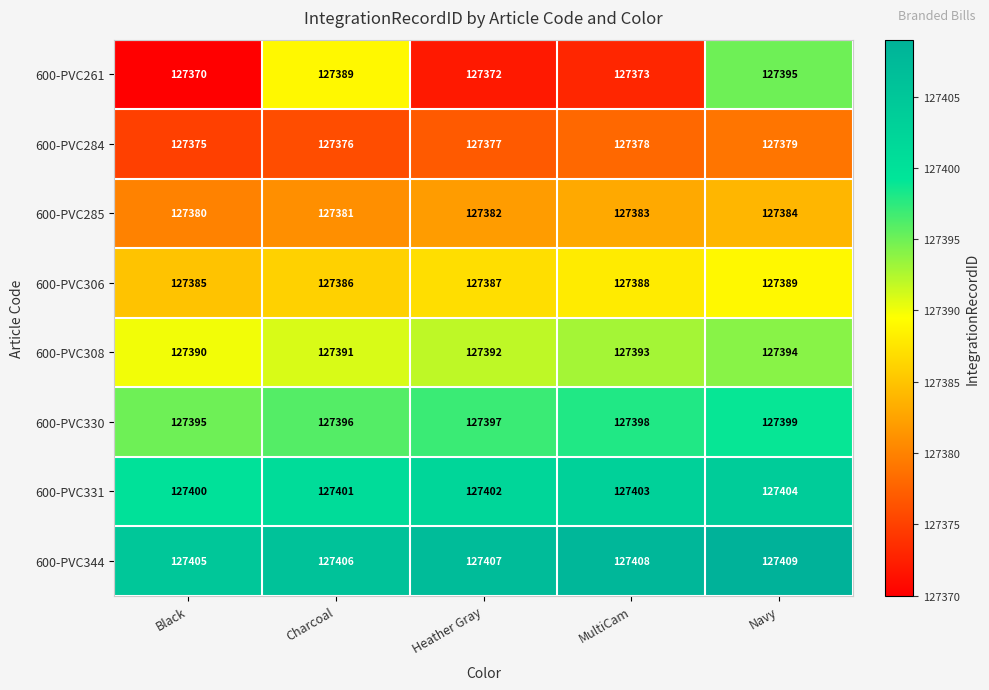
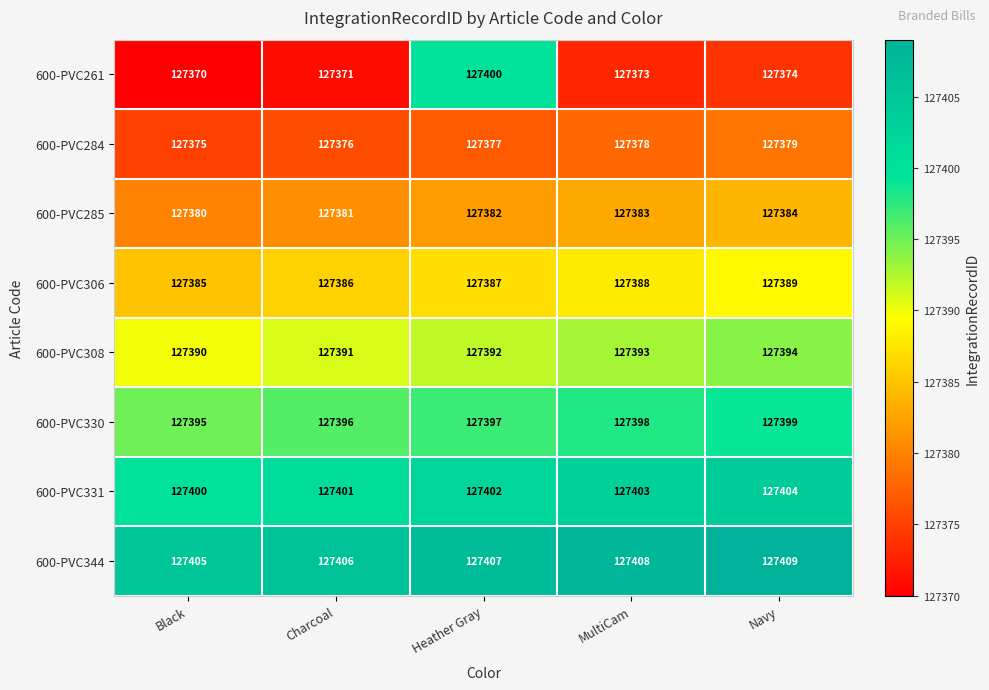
  {
    "600-PVC261": {
      "Black": 127370,
-     "Charcoal": 127389,
-     "Heather Gray": 127372,
+     "Charcoal": 127371,
+     "Heather Gray": 127400,
      "MultiCam": 127373,
-     "Navy": 127395
+     "Navy": 127374
    },
    "600-PVC284": {
      "Black": 127375,
      "Charcoal": 127376,
      "Heather Gray": 127377,
      "MultiCam": 127378,
      "Navy": 127379
    },
    "600-PVC285": {
      "Black": 127380,
      "Charcoal": 127381,
      "Heather Gray": 127382,
      "MultiCam": 127383,
      "Navy": 127384
    },
    "600-PVC306": {
      "Black": 127385,
      "Charcoal": 127386,
      "Heather Gray": 127387,
      "MultiCam": 127388,
      "Navy": 127389
    },
    "600-PVC308": {
      "Black": 127390,
      "Charcoal": 127391,
      "Heather Gray": 127392,
      "MultiCam": 127393,
      "Navy": 127394
    },
    "600-PVC330": {
      "Black": 127395,
      "Charcoal": 127396,
      "Heather Gray": 127397,
      "MultiCam": 127398,
      "Navy": 127399
    },
    "600-PVC331": {
      "Black": 127400,
      "Charcoal": 127401,
      "Heather Gray": 127402,
      "MultiCam": 127403,
      "Navy": 127404
    },
    "600-PVC344": {
      "Black": 127405,
      "Charcoal": 127406,
      "Heather Gray": 127407,
      "MultiCam": 127408,
      "Navy": 127409
    }
  }
